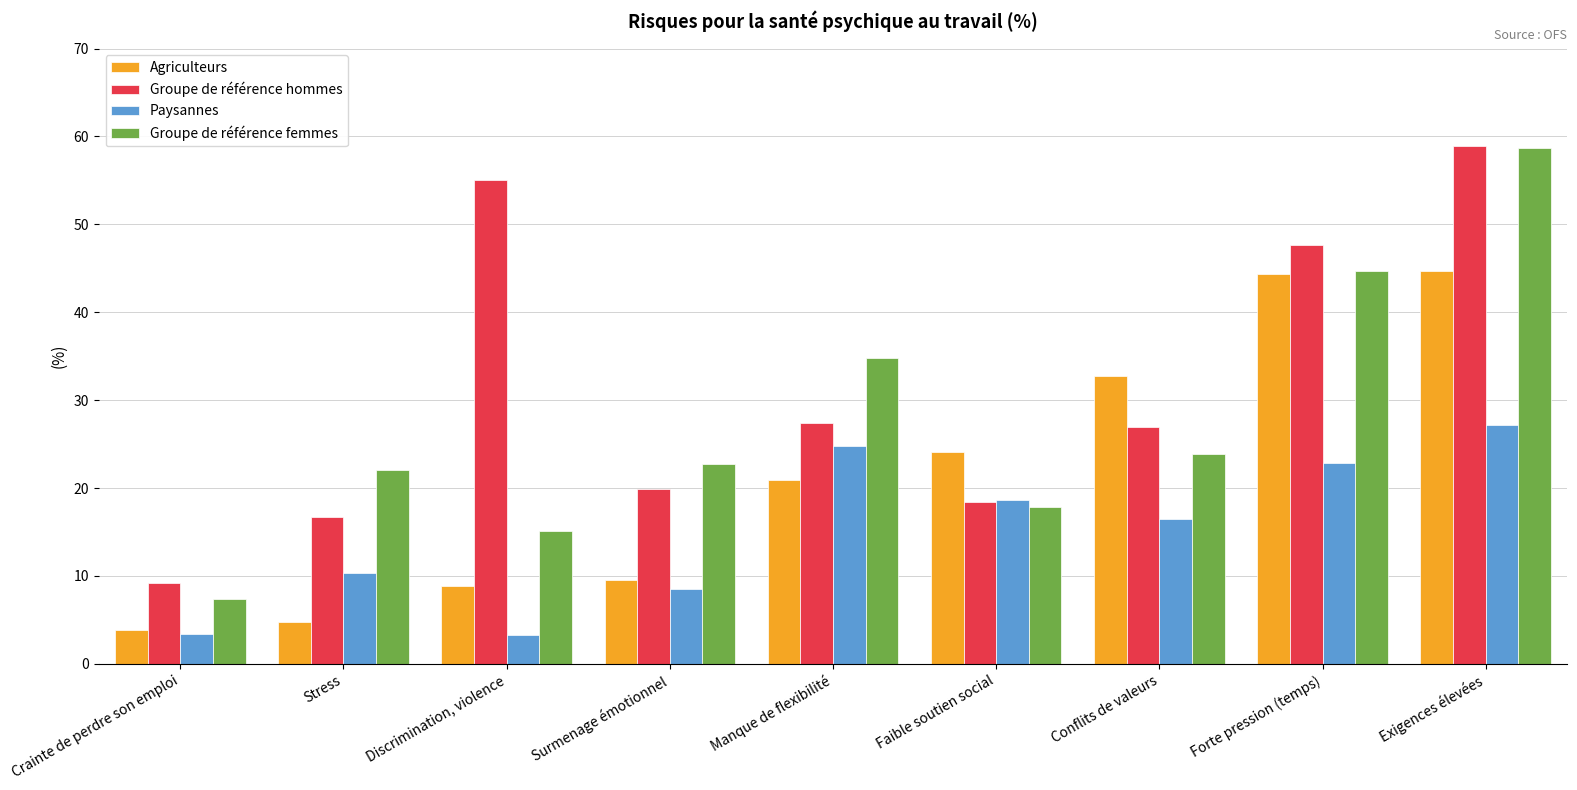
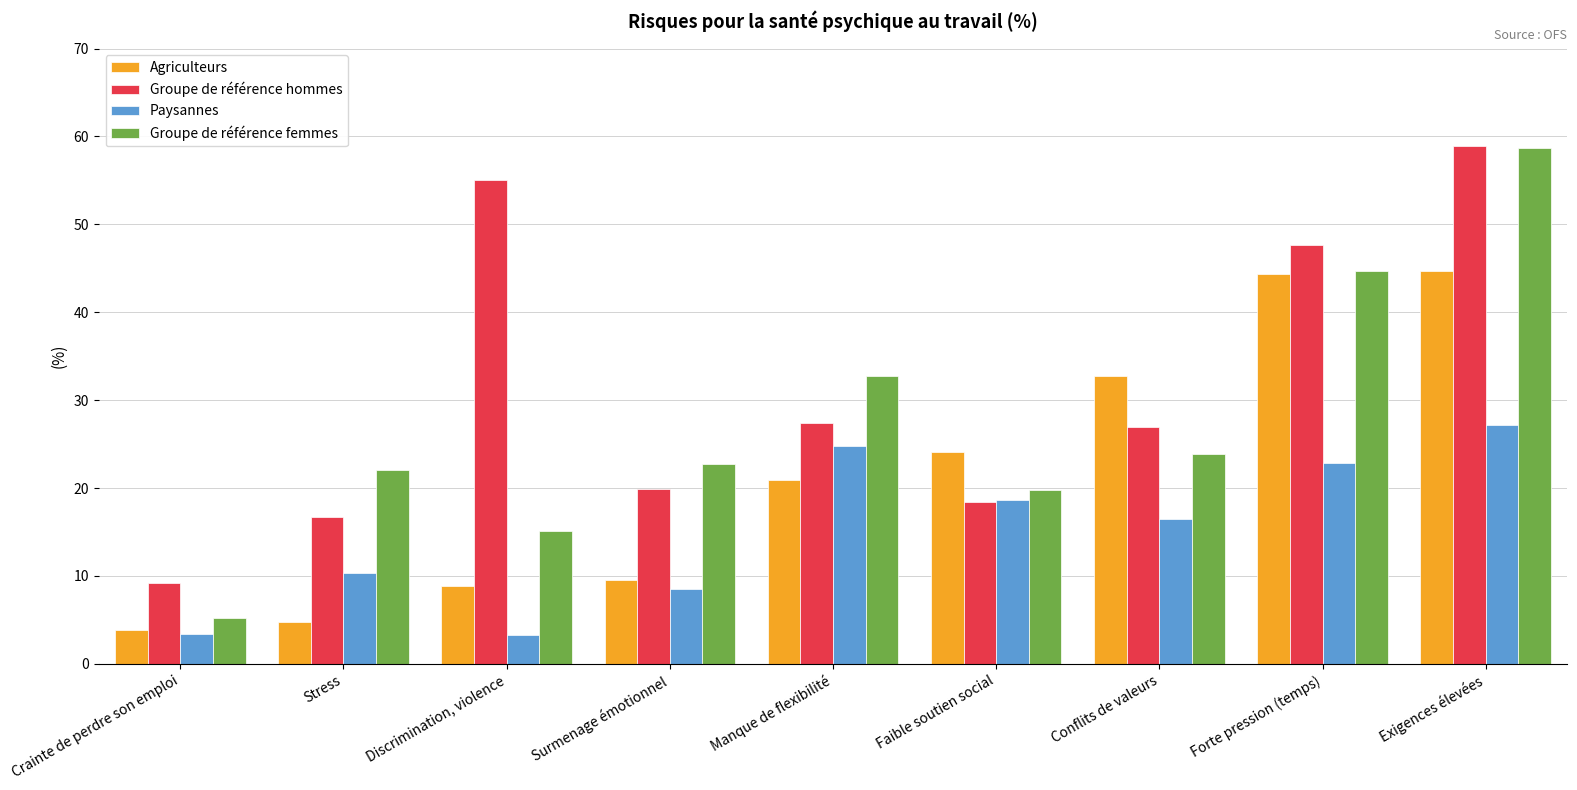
  {
    "Agriculteurs": {
      "Crainte de perdre son emploi": 4,
      "Stress": 5,
      "Discrimination, violence": 9,
      "Surmenage émotionnel": 10,
      "Manque de flexibilité": 21,
      "Faible soutien social": 24,
      "Conflits de valeurs": 33,
      "Forte pression (temps)": 44,
      "Exigences élevées": 45
    },
    "Groupe de référence hommes": {
      "Crainte de perdre son emploi": 9,
      "Stress": 17,
      "Discrimination, violence": 55,
      "Surmenage émotionnel": 20,
      "Manque de flexibilité": 27,
      "Faible soutien social": 18,
      "Conflits de valeurs": 27,
      "Forte pression (temps)": 48,
      "Exigences élevées": 59
    },
    "Paysannes": {
      "Crainte de perdre son emploi": 3,
      "Stress": 10,
      "Discrimination, violence": 3,
      "Surmenage émotionnel": 9,
      "Manque de flexibilité": 25,
      "Faible soutien social": 19,
      "Conflits de valeurs": 17,
      "Forte pression (temps)": 23,
      "Exigences élevées": 27
    },
    "Groupe de référence femmes": {
-     "Crainte de perdre son emploi": 7,
+     "Crainte de perdre son emploi": 5,
      "Stress": 22,
      "Discrimination, violence": 15,
      "Surmenage émotionnel": 23,
-     "Manque de flexibilité": 35,
-     "Faible soutien social": 18,
+     "Manque de flexibilité": 33,
+     "Faible soutien social": 20,
      "Conflits de valeurs": 24,
      "Forte pression (temps)": 45,
      "Exigences élevées": 59
    }
  }
